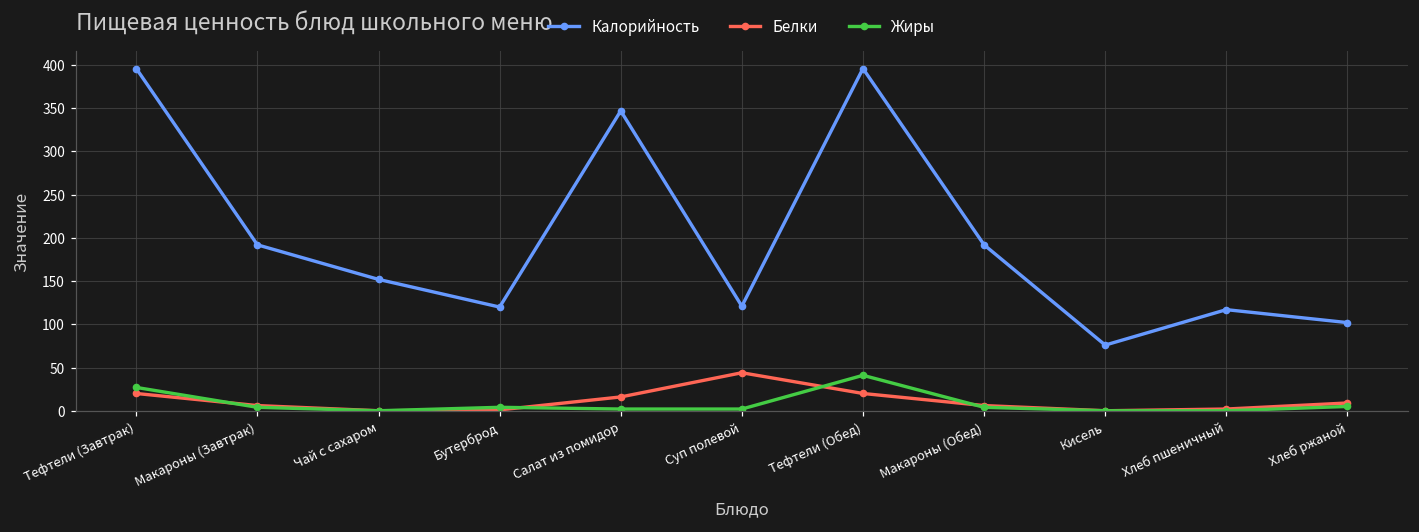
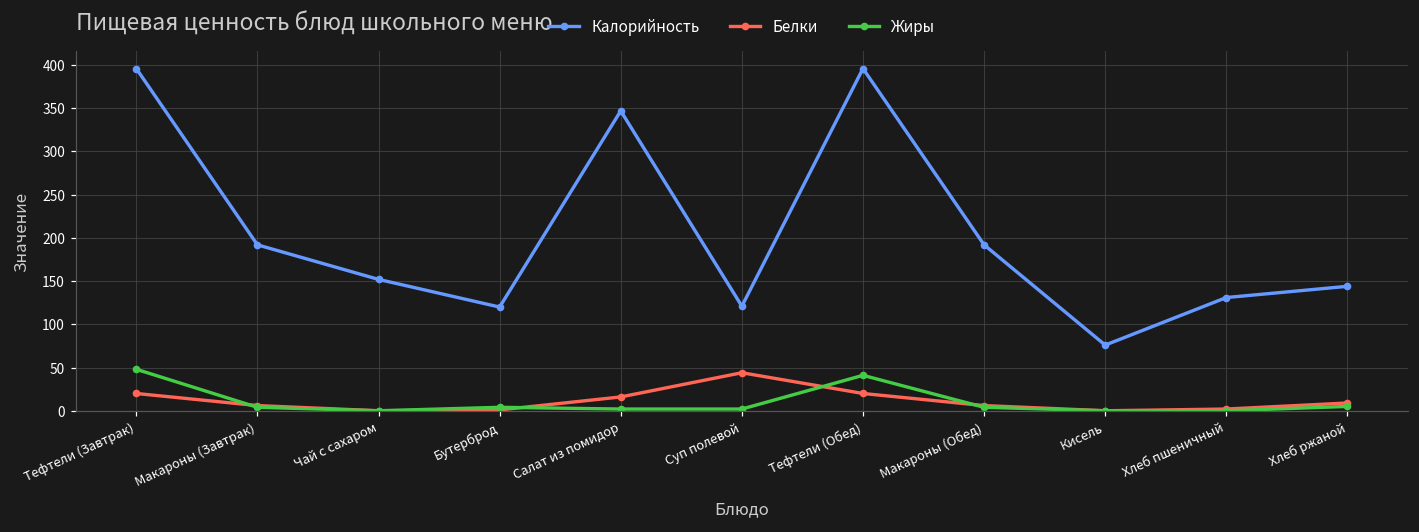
  {
    "Калорийность": {
      "Тефтели (Завтрак)": 400,
      "Макароны (Завтрак)": 190,
      "Чай с сахаром": 150,
      "Бутерброд": 120,
      "Салат из помидор": 350,
      "Суп полевой": 120,
      "Тефтели (Обед)": 400,
      "Макароны (Обед)": 190,
      "Кисель": 80,
-     "Хлеб пшеничный": 120,
-     "Хлеб ржаной": 100
+     "Хлеб пшеничный": 130,
+     "Хлеб ржаной": 140
    },
    "Белки": {
      "Тефтели (Завтрак)": 20,
      "Салат из помидор": 20,
      "Суп полевой": 40,
      "Тефтели (Обед)": 20,
      "Хлеб ржаной": 10
    },
    "Жиры": {
-     "Тефтели (Завтрак)": 30,
+     "Тефтели (Завтрак)": 50,
      "Салат из помидор": 0,
      "Суп полевой": 0,
      "Тефтели (Обед)": 40,
      "Хлеб ржаной": 10
    }
  }
